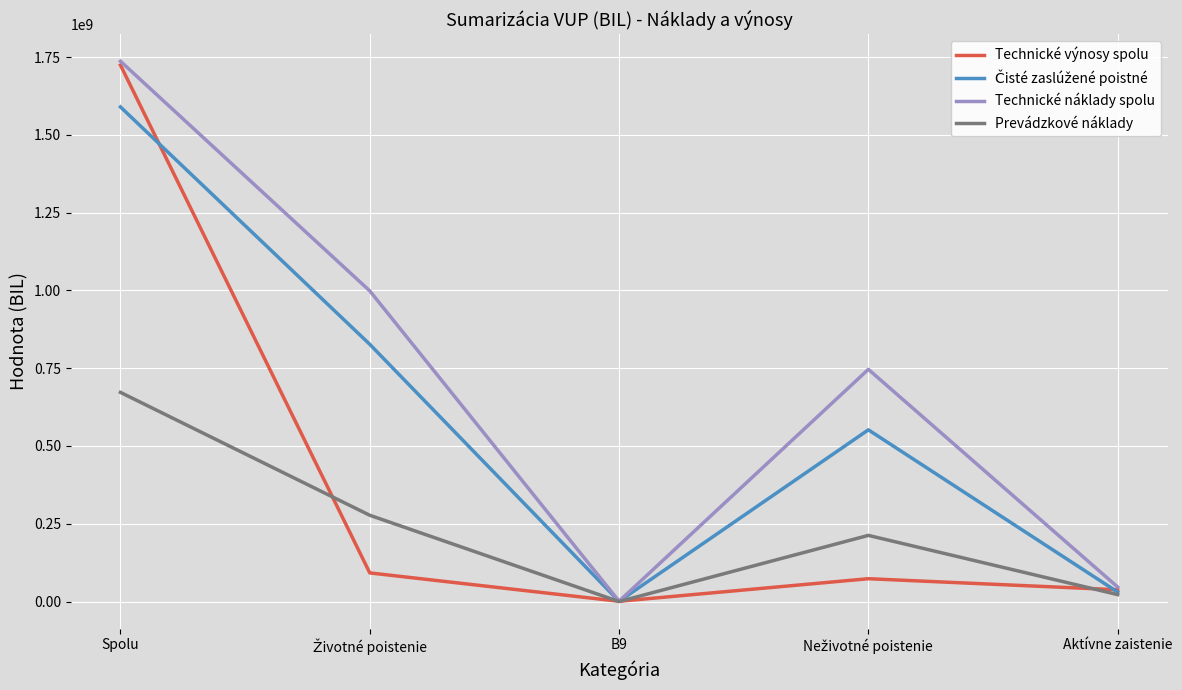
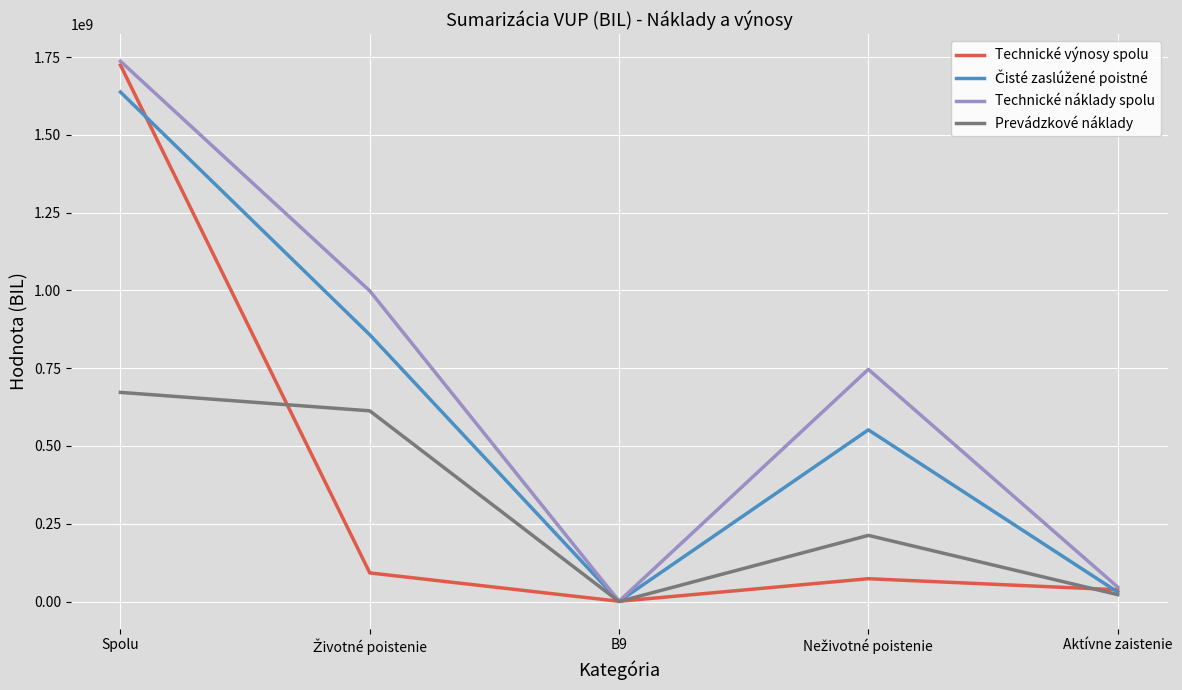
  {
    "Technické výnosy spolu": {
      "Spolu": 1720000000,
      "Životné poistenie": 90000000,
      "Neživotné poistenie": 70000000
    },
    "Čisté zaslúžené poistné": {
-     "Spolu": 1590000000,
-     "Životné poistenie": 830000000,
+     "Spolu": 1640000000,
+     "Životné poistenie": 860000000,
      "Neživotné poistenie": 550000000
    },
    "Technické náklady spolu": {
      "Spolu": 1740000000,
      "Životné poistenie": 1000000000,
      "Neživotné poistenie": 750000000,
      "Aktívne zaistenie": 50000000
    },
    "Prevádzkové náklady": {
      "Spolu": 670000000,
-     "Životné poistenie": 280000000,
+     "Životné poistenie": 610000000,
      "Neživotné poistenie": 210000000
    }
  }
